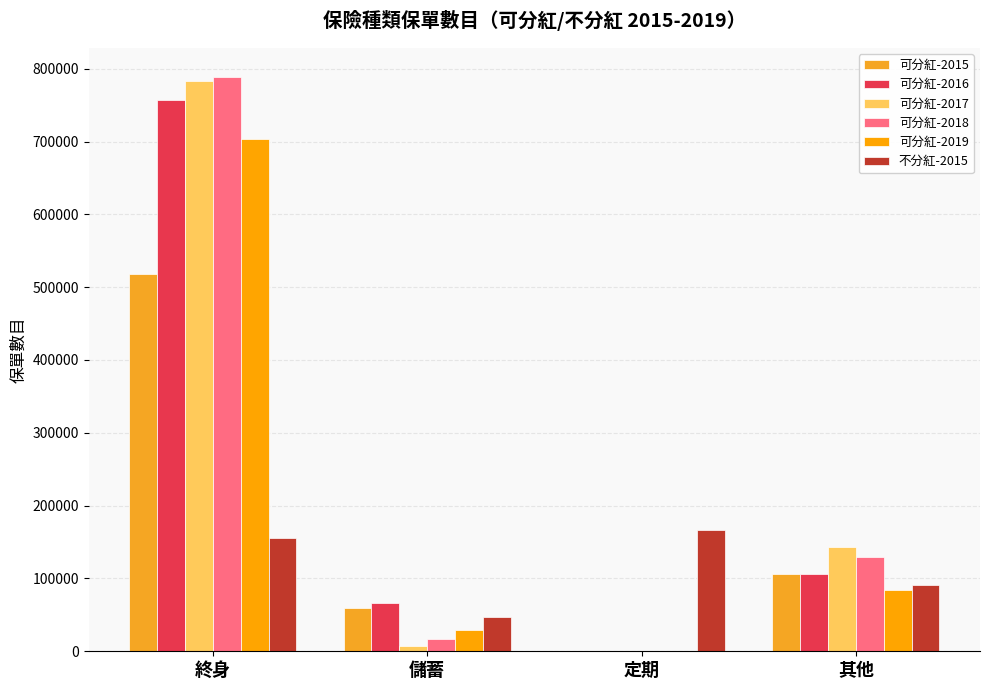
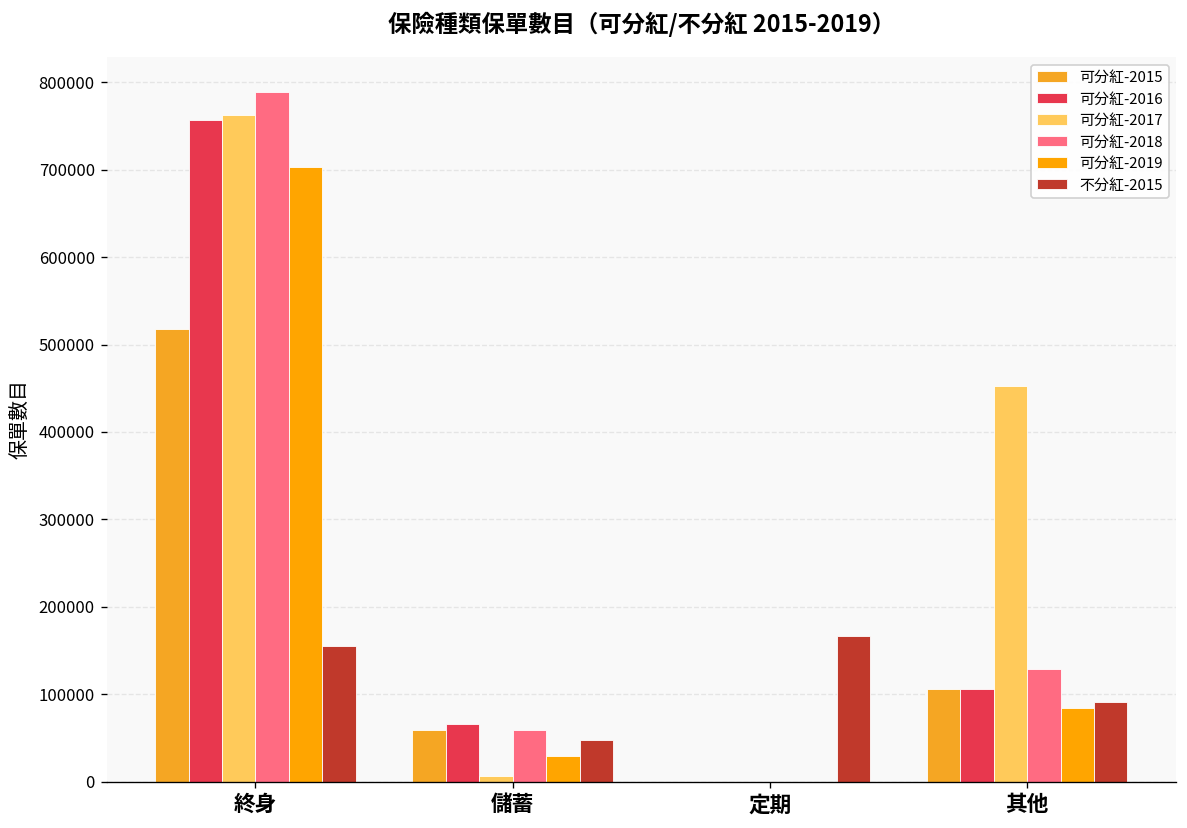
  {
    "可分紅-2017": {
-     "終身": 780000,
+     "終身": 760000,
      "儲蓄": 10000,
      "定期": 0,
-     "其他": 140000
+     "其他": 450000
    },
    "可分紅-2018": {
      "終身": 790000,
-     "儲蓄": 20000,
+     "儲蓄": 60000,
      "定期": 0,
      "其他": 130000
    }
  }
